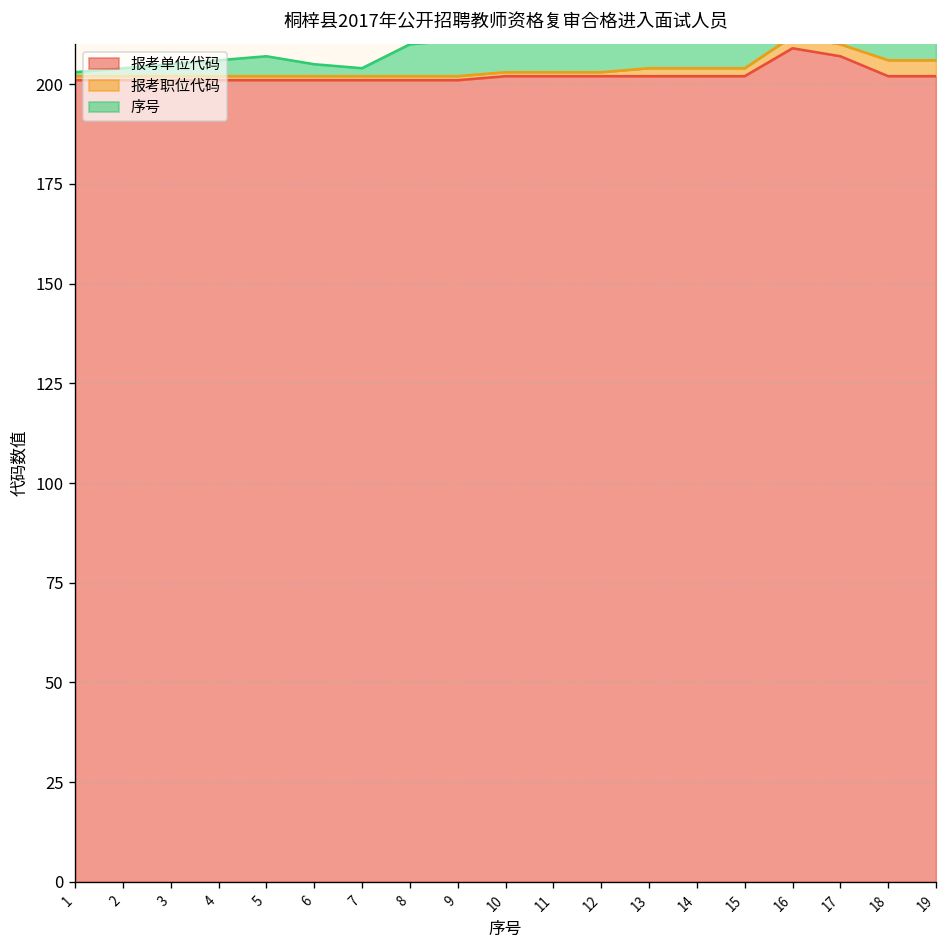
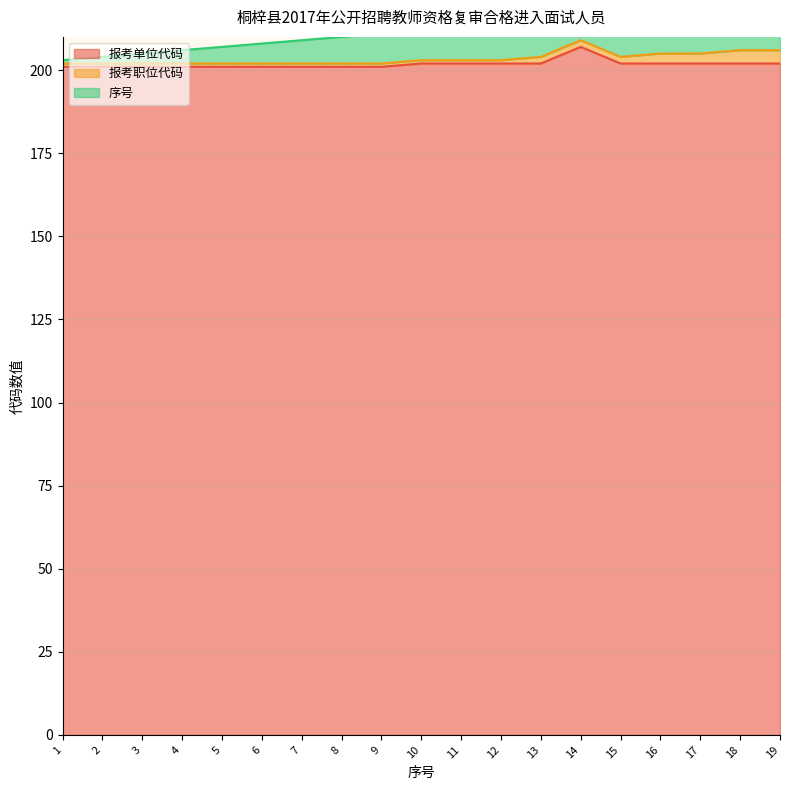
  {
    "报考单位代码": {
      "1": 201,
      "5": 201,
      "6": 201,
      "7": 201,
      "8": 201,
      "9": 201,
      "10": 202,
      "11": 202,
      "12": 202,
      "13": 202,
-     "14": 202,
+     "14": 207,
      "15": 202,
-     "16": 209,
-     "17": 207,
+     "16": 202,
+     "17": 202,
      "18": 202,
      "19": 202
    },
    "报考职位代码": {
      "1": 1,
      "5": 1,
      "6": 1,
      "7": 1,
      "8": 1,
      "9": 1,
      "10": 1,
      "11": 1,
      "12": 1,
      "13": 2,
      "14": 2,
      "15": 2,
      "17": 3,
      "18": 4,
      "19": 4
    },
    "序号": {
      "1": 1,
      "5": 5,
-     "6": 3,
-     "7": 2,
+     "6": 6,
+     "7": 7,
      "8": 8
    }
  }
